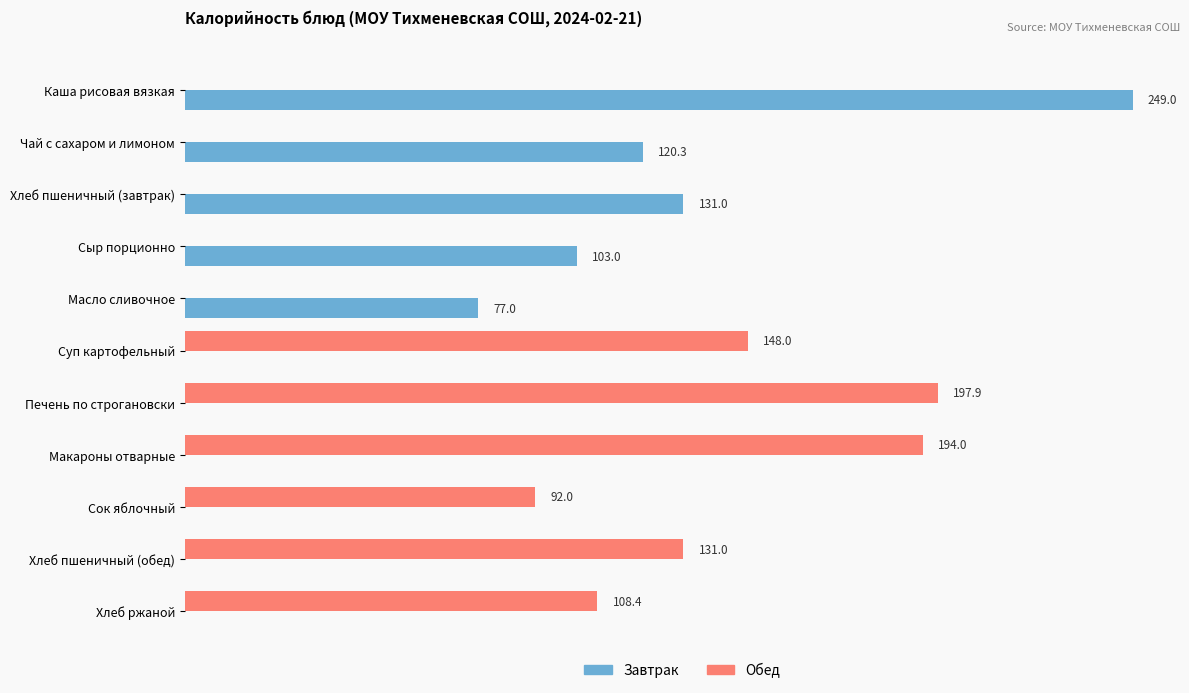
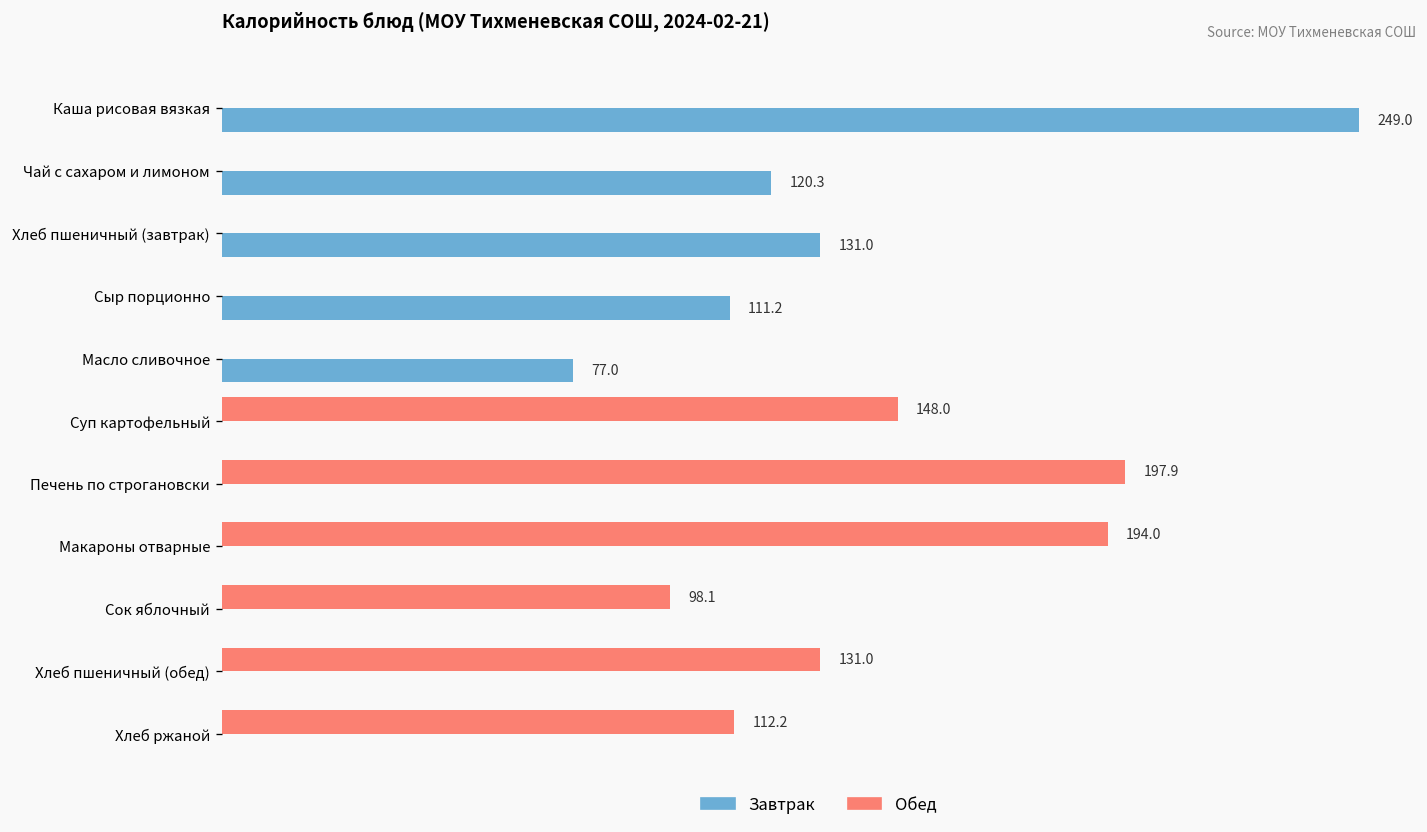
  {
    "Завтрак": {
      "Каша рисовая вязкая": 249.0,
      "Чай с сахаром и лимоном": 120.3,
      "Хлеб пшеничный (завтрак)": 131.0,
-     "Сыр порционно": 103.0,
+     "Сыр порционно": 111.2,
      "Масло сливочное": 77.0
    },
    "Обед": {
      "Суп картофельный": 148.0,
      "Печень по строгановски": 197.9,
      "Макароны отварные": 194.0,
-     "Сок яблочный": 92.0,
+     "Сок яблочный": 98.1,
      "Хлеб пшеничный (обед)": 131.0,
-     "Хлеб ржаной": 108.4
+     "Хлеб ржаной": 112.2
    }
  }
